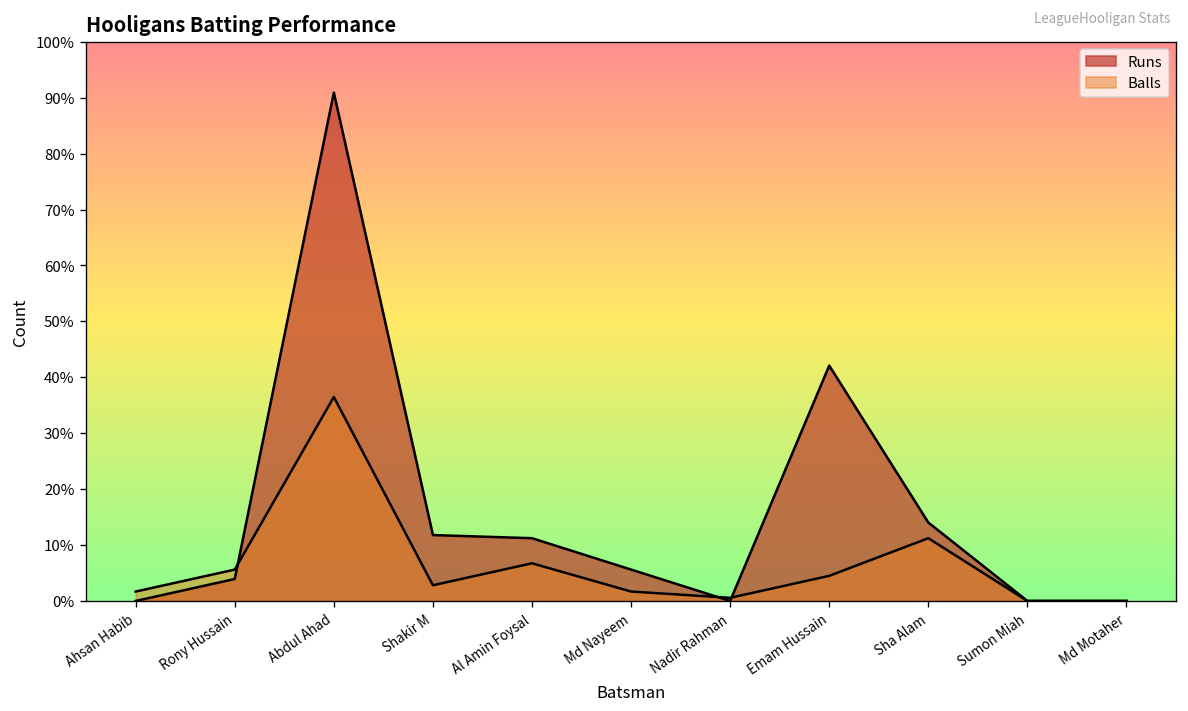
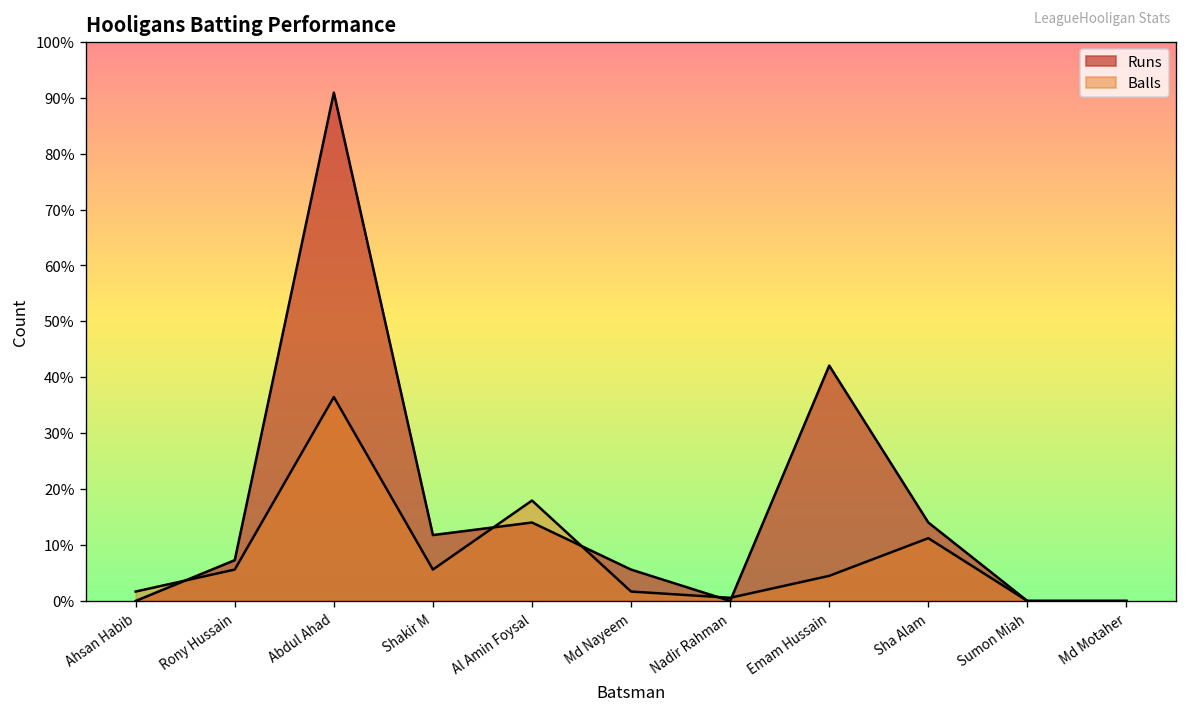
  {
    "Runs": {
      "Ahsan Habib": "0%",
-     "Rony Hussain": "4%",
+     "Rony Hussain": "7%",
      "Abdul Ahad": "91%",
      "Shakir M": "12%",
-     "Al Amin Foysal": "11%",
+     "Al Amin Foysal": "14%",
      "Md Nayeem": "6%",
      "Nadir Rahman": "0%",
      "Emam Hussain": "42%",
      "Sha Alam": "14%"
    },
    "Balls": {
      "Ahsan Habib": "2%",
      "Rony Hussain": "6%",
      "Abdul Ahad": "36%",
-     "Shakir M": "3%",
-     "Al Amin Foysal": "7%",
+     "Shakir M": "6%",
+     "Al Amin Foysal": "18%",
      "Md Nayeem": "2%",
      "Nadir Rahman": "1%",
      "Emam Hussain": "4%",
      "Sha Alam": "11%"
    }
  }
